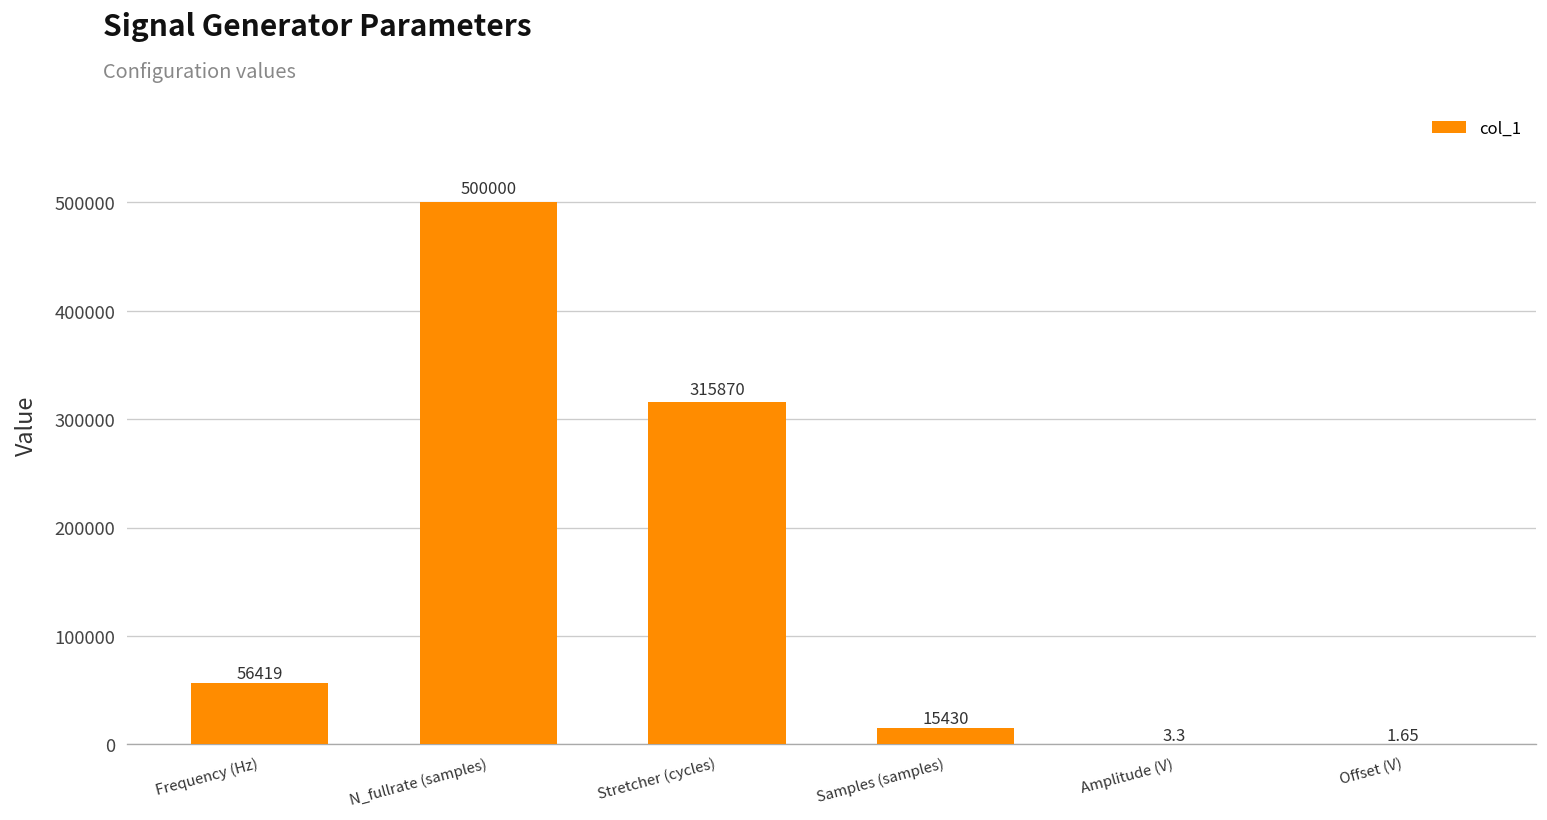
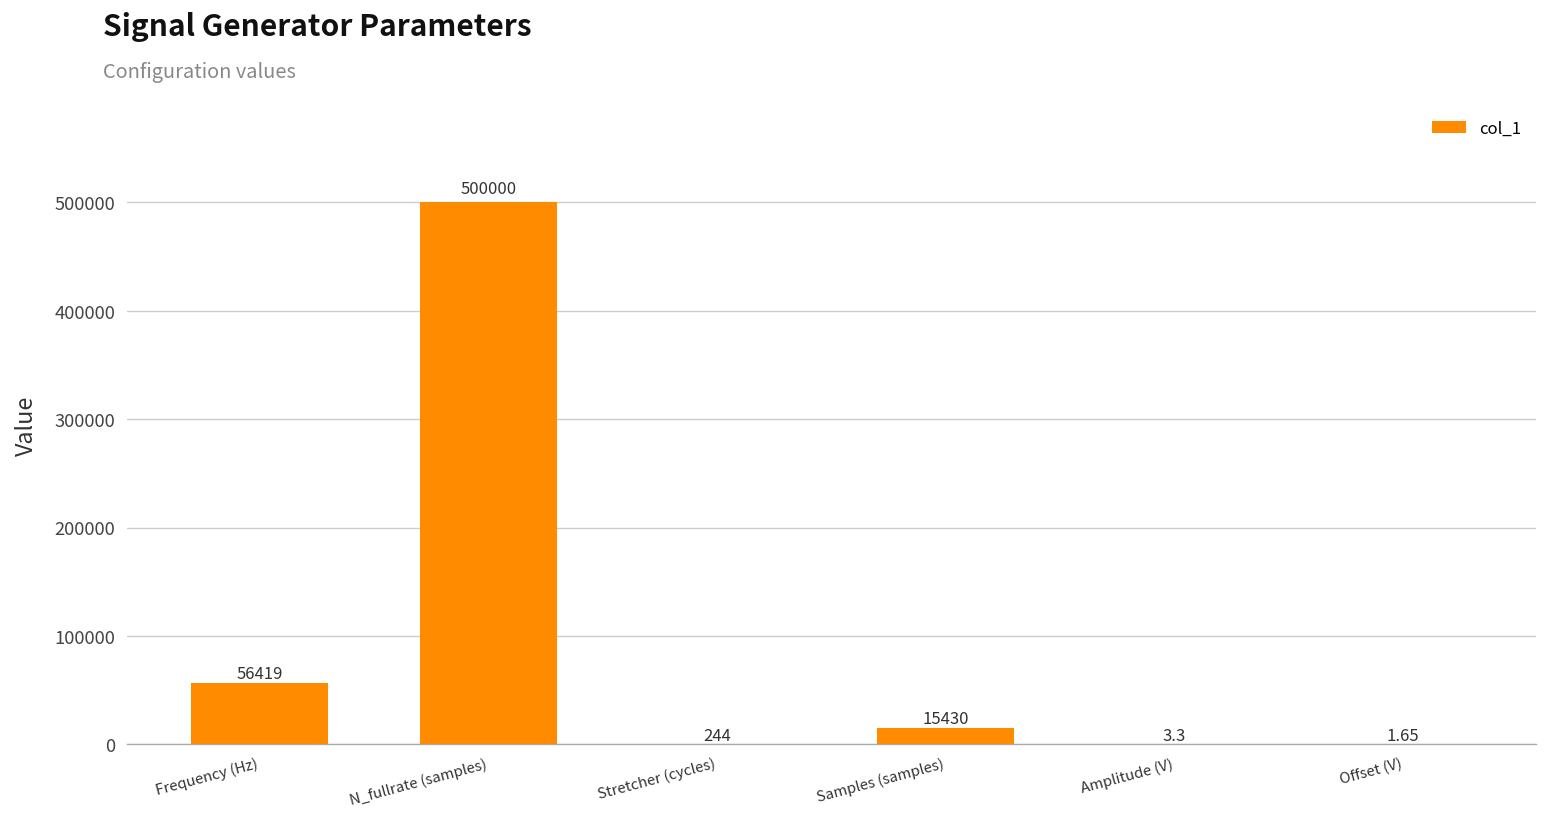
  {
    "Frequency (Hz)": 56419,
    "N_fullrate (samples)": 500000,
-   "Stretcher (cycles)": 315870,
+   "Stretcher (cycles)": 244,
    "Samples (samples)": 15430,
    "Amplitude (V)": 3.3,
    "Offset (V)": 1.65
  }
